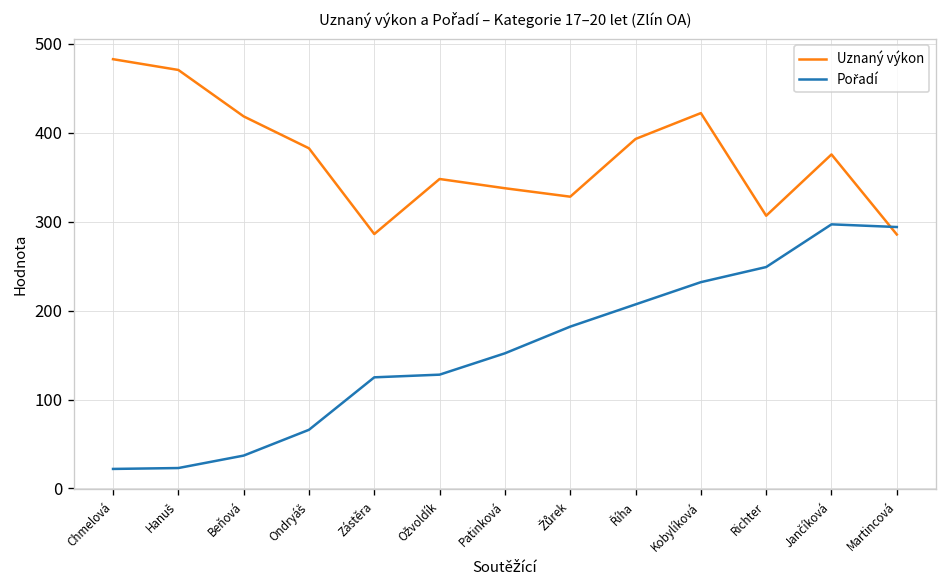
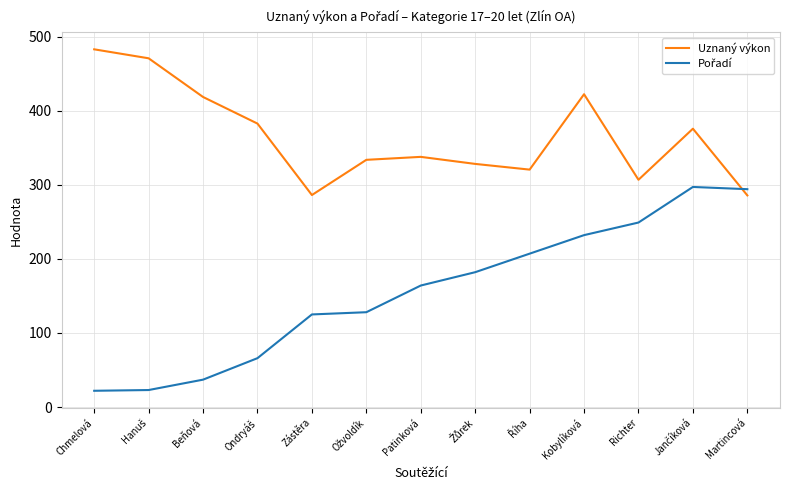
  {
    "Uznaný výkon": {
      "Chmelová": 480,
      "Hanuš": 470,
      "Beňová": 420,
      "Ondryáš": 380,
      "Zástěra": 290,
-     "Ožvoldík": 350,
+     "Ožvoldík": 330,
      "Patinková": 340,
      "Žůrek": 330,
-     "Říha": 390,
+     "Říha": 320,
      "Kobylíková": 420,
      "Richter": 310,
      "Jančíková": 380,
      "Martincová": 290
    },
    "Pořadí": {
      "Chmelová": 20,
      "Hanuš": 20,
      "Beňová": 40,
      "Ondryáš": 70,
      "Zástěra": 130,
      "Ožvoldík": 130,
-     "Patinková": 150,
+     "Patinková": 160,
      "Žůrek": 180,
      "Říha": 210,
      "Kobylíková": 230,
      "Richter": 250,
      "Jančíková": 300,
      "Martincová": 290
    }
  }
